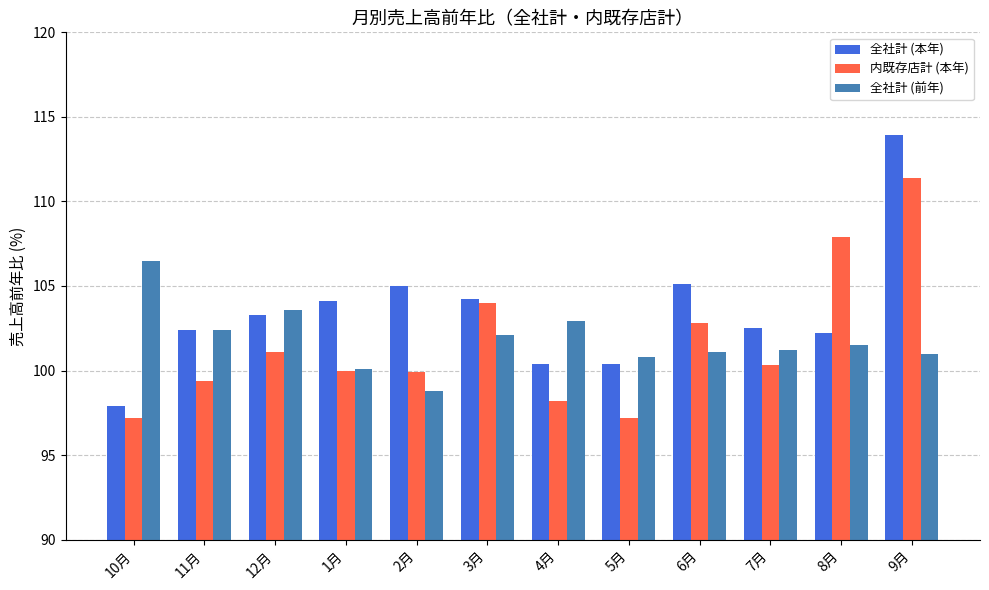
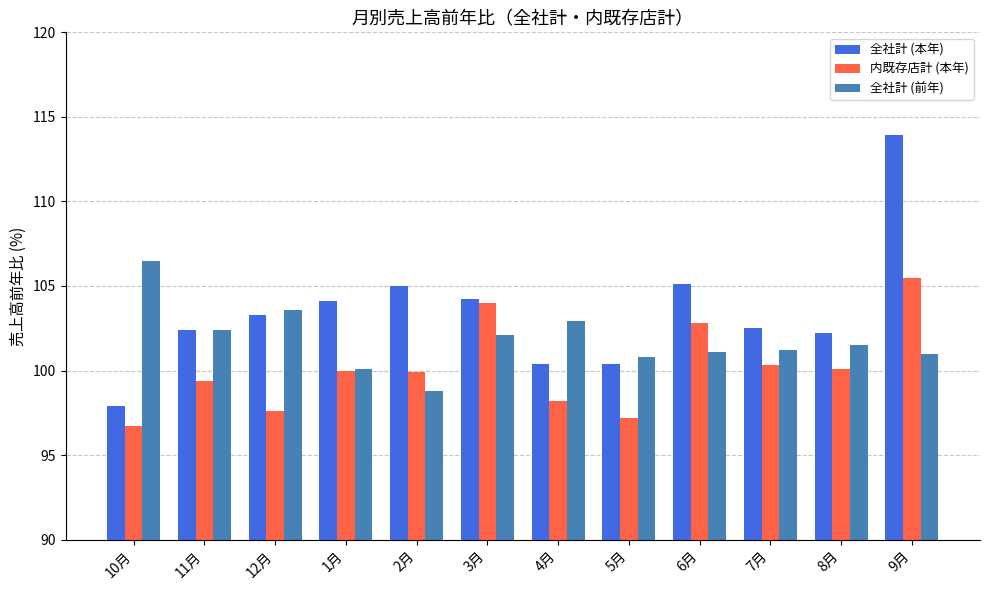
  {
    "内既存店計 (本年)": {
-     "10月": 97.2,
+     "10月": 96.7,
      "11月": 99.4,
-     "12月": 101.1,
+     "12月": 97.6,
      "1月": 100.0,
      "2月": 99.9,
      "3月": 104.0,
      "4月": 98.2,
      "5月": 97.2,
      "6月": 102.8,
      "7月": 100.3,
-     "8月": 107.9,
-     "9月": 111.4
+     "8月": 100.1,
+     "9月": 105.5
    }
  }
